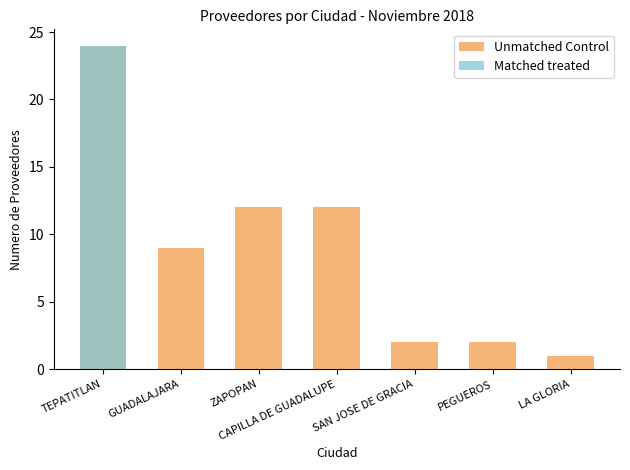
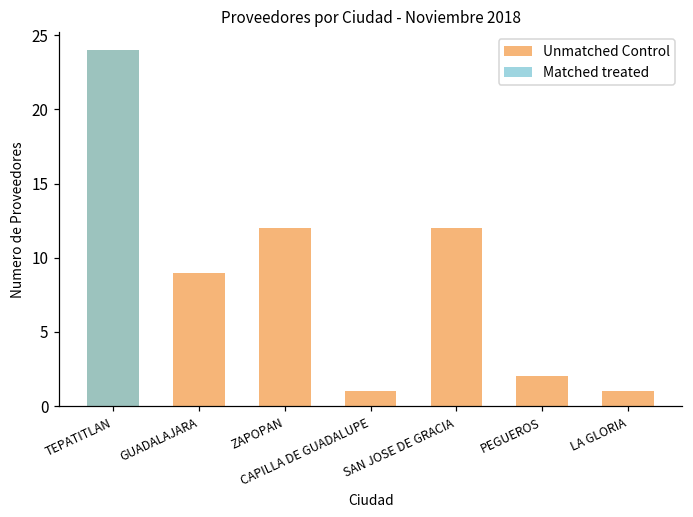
  {
    "Unmatched Control": {
      "TEPATITLAN": 24,
      "GUADALAJARA": 9,
      "ZAPOPAN": 12,
-     "CAPILLA DE GUADALUPE": 12,
-     "SAN JOSE DE GRACIA": 2,
+     "CAPILLA DE GUADALUPE": 1,
+     "SAN JOSE DE GRACIA": 12,
      "PEGUEROS": 2,
      "LA GLORIA": 1
    },
    "Matched treated": {
      "TEPATITLAN": 24,
      "GUADALAJARA": 0,
      "ZAPOPAN": 0,
      "CAPILLA DE GUADALUPE": 0,
      "SAN JOSE DE GRACIA": 0,
      "PEGUEROS": 0,
      "LA GLORIA": 0
    }
  }
